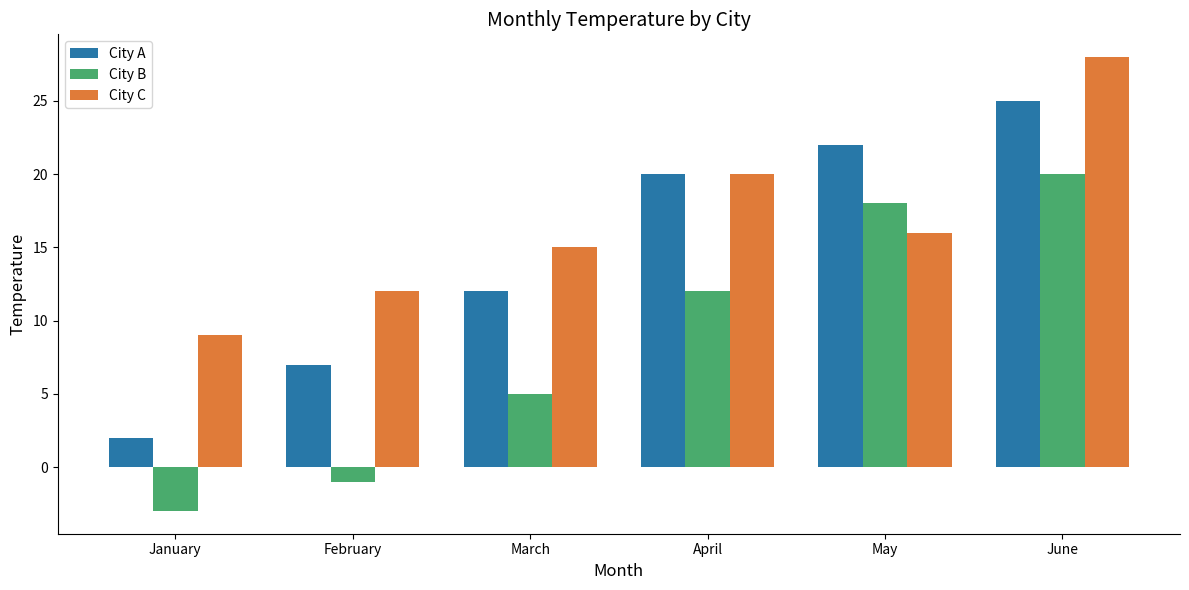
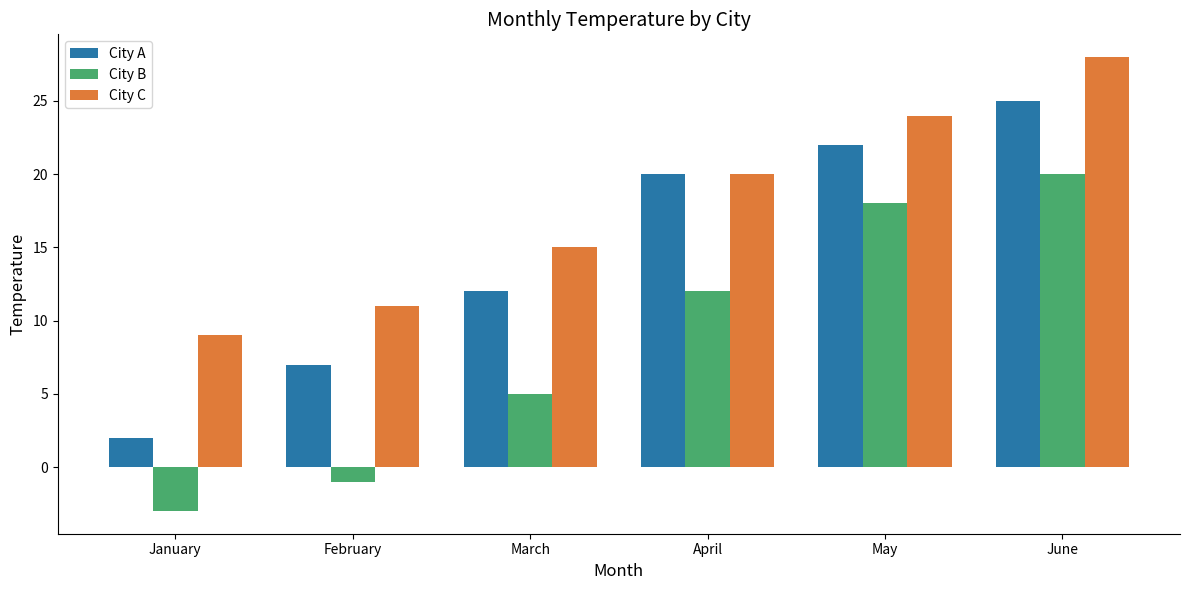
  {
    "City A": {
      "January": 2,
      "February": 7,
      "March": 12,
      "April": 20,
      "May": 22,
      "June": 25
    },
    "City B": {
      "January": -3,
      "February": -1,
      "March": 5,
      "April": 12,
      "May": 18,
      "June": 20
    },
    "City C": {
      "January": 9,
-     "February": 12,
+     "February": 11,
      "March": 15,
      "April": 20,
-     "May": 16,
+     "May": 24,
      "June": 28
    }
  }
